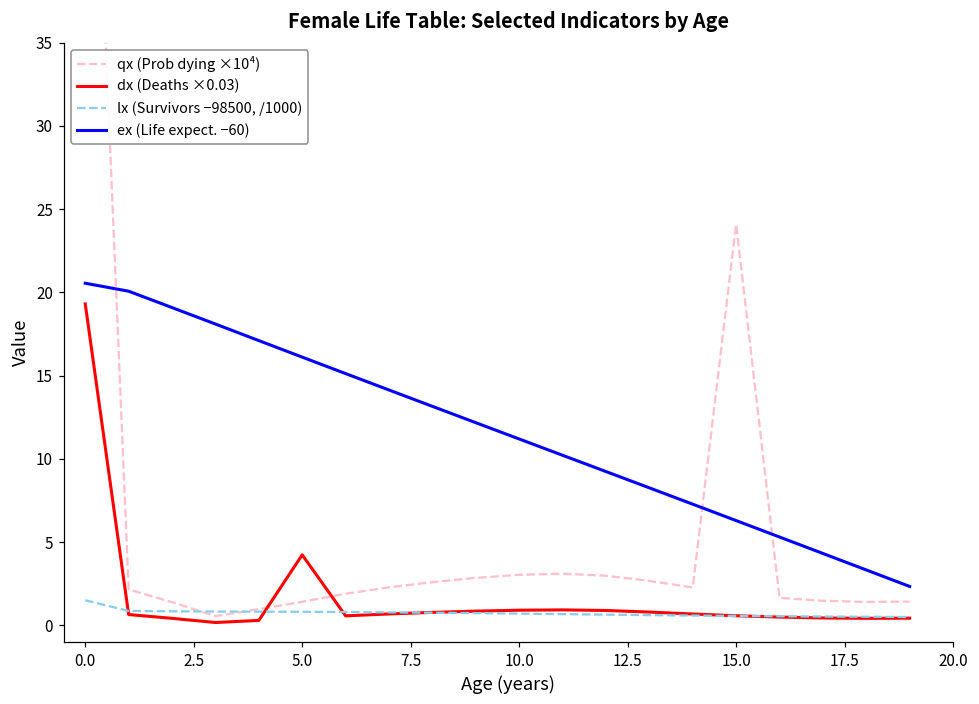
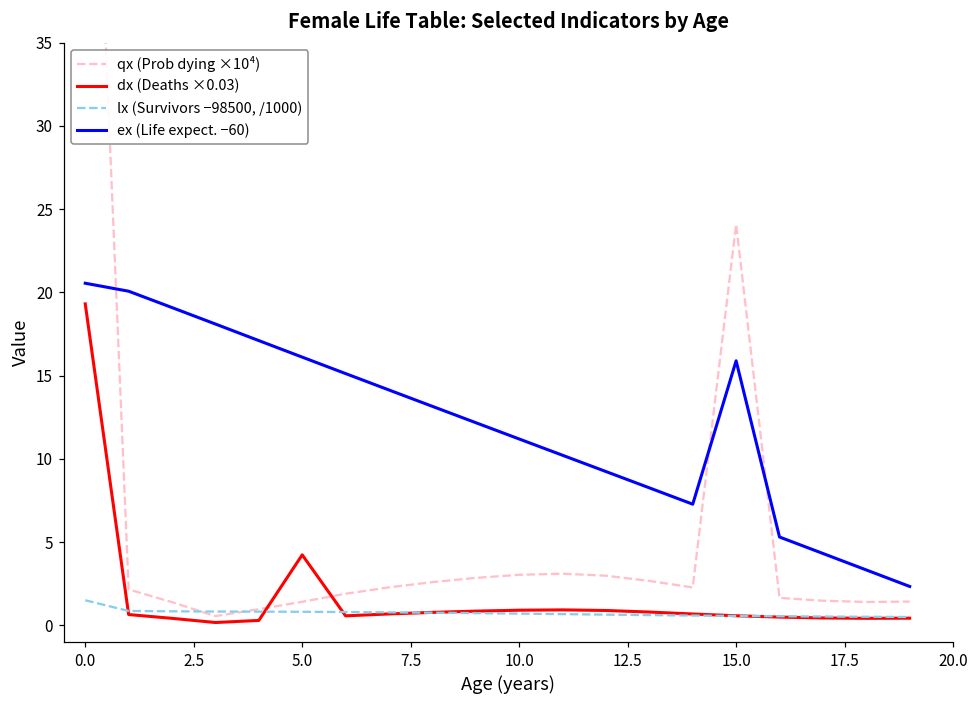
  {
    "qx (Prob dying ×10⁴)": {
      "5.0": 1.4,
      "10.0": 3.0,
      "15.0": 24.1
    },
    "dx (Deaths ×0.03)": {
      "0.0": 19.3,
      "5.0": 4.2,
      "10.0": 0.9
    },
    "lx (Survivors −98500, /1000)": {
      "0.0": 1.5,
      "5.0": 0.8,
      "10.0": 0.7
    },
    "ex (Life expect. −60)": {
      "0.0": 20.5,
      "5.0": 16.1,
      "10.0": 11.2,
-     "15.0": 6.3
+     "15.0": 15.9
    }
  }
